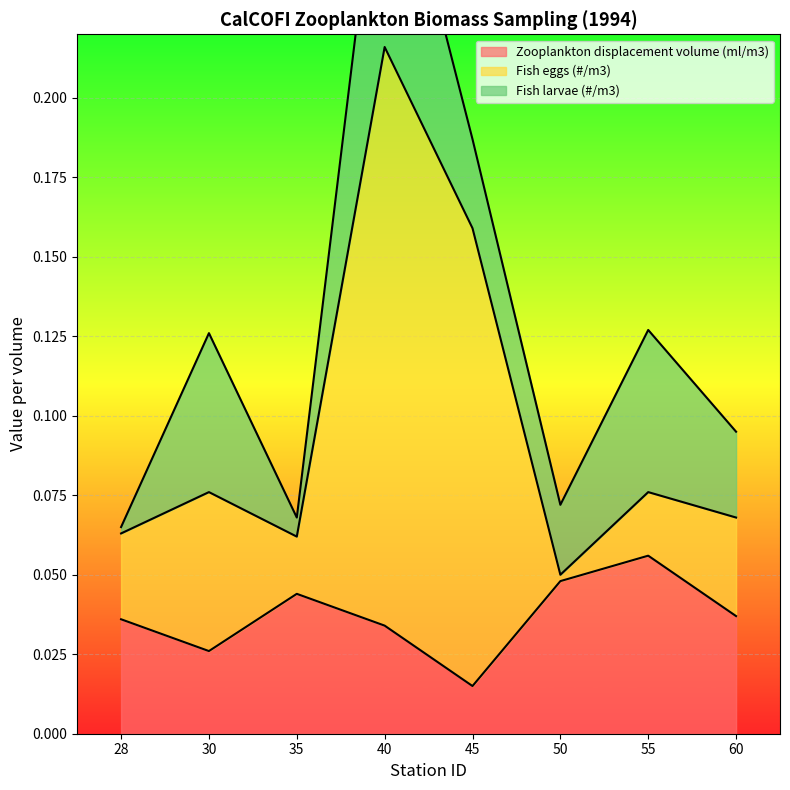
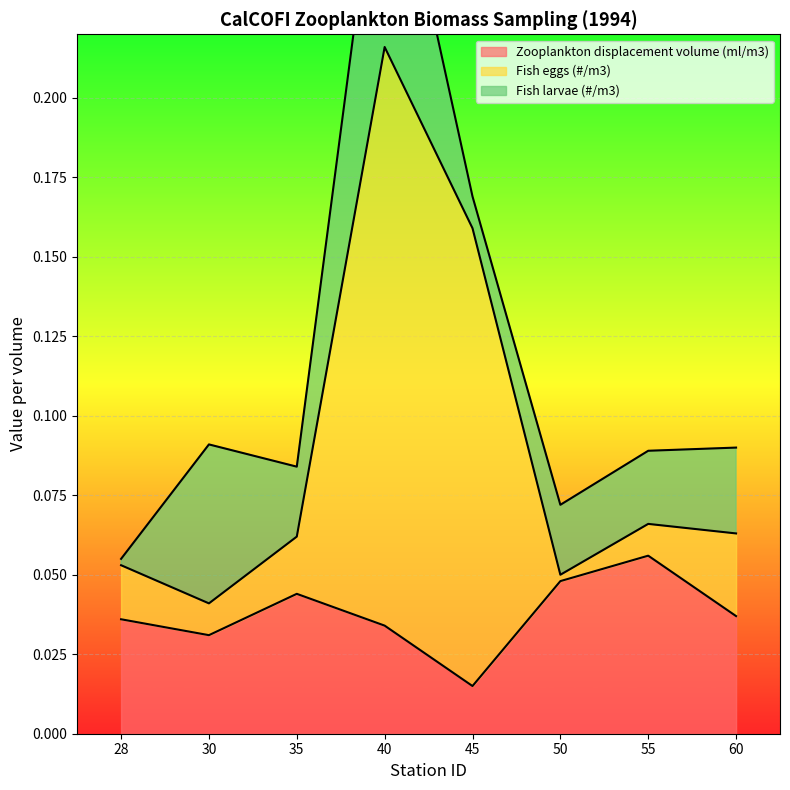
  {
    "Zooplankton displacement volume (ml/m3)": {
      "28": 0.036,
-     "30": 0.026,
+     "30": 0.031,
      "35": 0.044,
      "40": 0.034,
      "45": 0.015,
      "50": 0.048,
      "55": 0.056,
      "60": 0.037
    },
    "Fish eggs (#/m3)": {
-     "28": 0.027,
-     "30": 0.05,
+     "28": 0.017,
+     "30": 0.01,
      "35": 0.018,
      "40": 0.182,
      "45": 0.144,
      "50": 0.002,
-     "55": 0.02,
-     "60": 0.031
+     "55": 0.01,
+     "60": 0.026
    },
    "Fish larvae (#/m3)": {
      "28": 0.002,
      "30": 0.050,
-     "35": 0.006,
-     "45": 0.028,
+     "35": 0.022,
+     "45": 0.010,
      "50": 0.022,
-     "55": 0.051,
+     "55": 0.023,
      "60": 0.027
    }
  }
